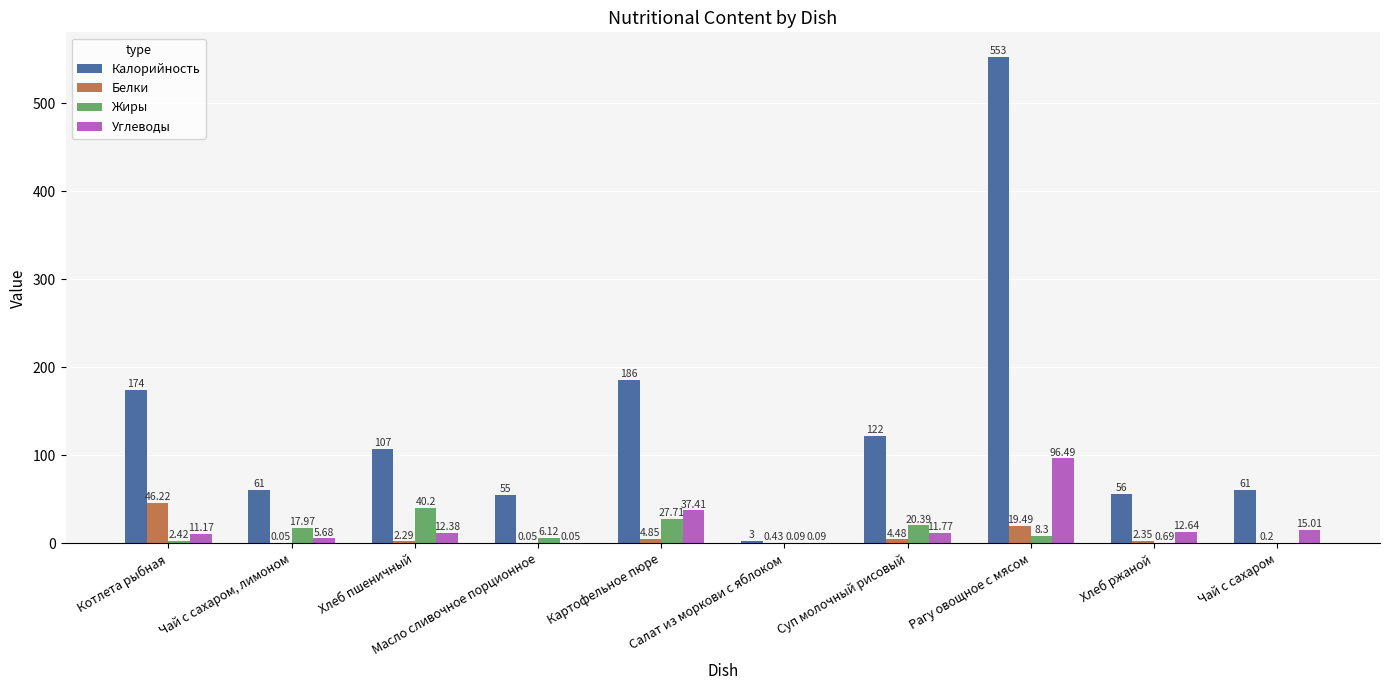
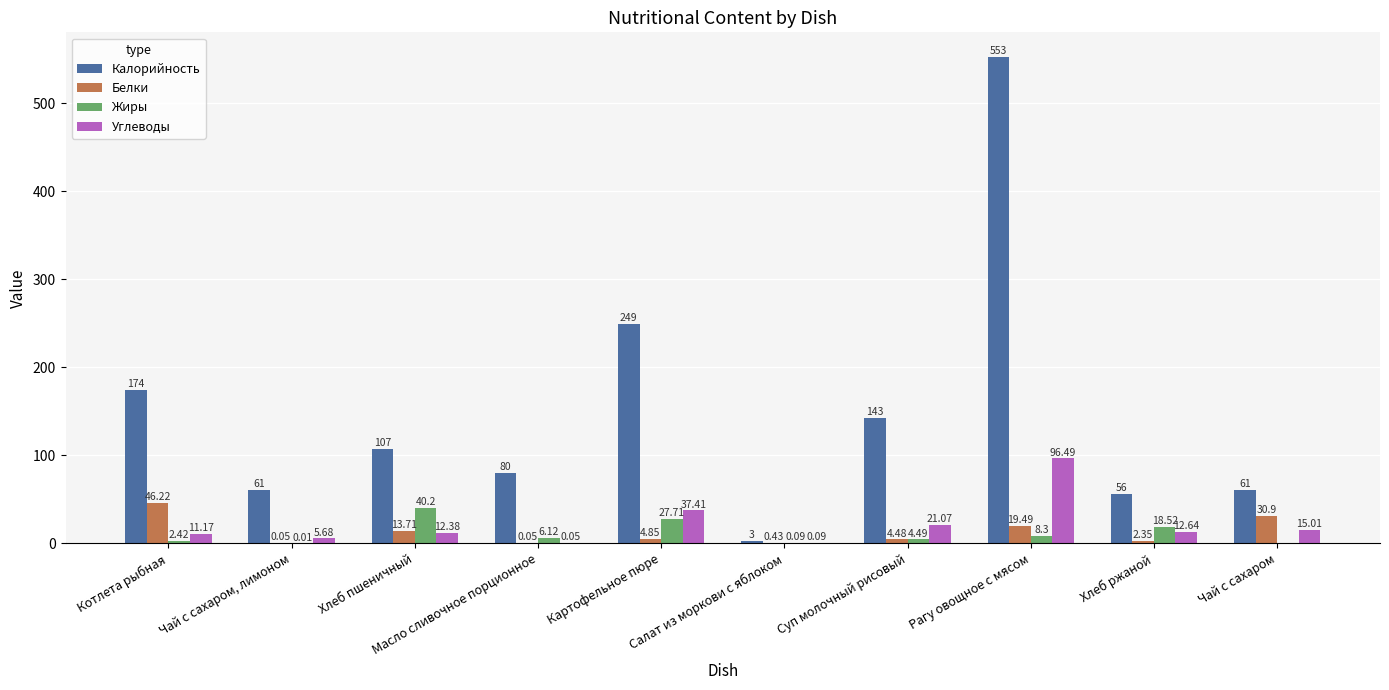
  {
    "Калорийность": {
      "Котлета рыбная": 174,
      "Чай с сахаром, лимоном": 61,
      "Хлеб пшеничный": 107,
-     "Масло сливочное порционное": 55,
-     "Картофельное пюре": 186,
+     "Масло сливочное порционное": 80,
+     "Картофельное пюре": 249,
      "Салат из моркови с яблоком": 3,
-     "Суп молочный рисовый": 122,
+     "Суп молочный рисовый": 143,
      "Рагу овощное с мясом": 553,
      "Хлеб ржаной": 56,
      "Чай с сахаром": 61
    },
    "Белки": {
      "Котлета рыбная": 46.22,
      "Чай с сахаром, лимоном": 0.05,
-     "Хлеб пшеничный": 2.29,
+     "Хлеб пшеничный": 13.71,
      "Масло сливочное порционное": 0.05,
      "Картофельное пюре": 4.85,
      "Салат из моркови с яблоком": 0.43,
      "Суп молочный рисовый": 4.48,
      "Рагу овощное с мясом": 19.49,
      "Хлеб ржаной": 2.35,
-     "Чай с сахаром": 0.2
+     "Чай с сахаром": 30.9
    },
    "Жиры": {
      "Котлета рыбная": 2.42,
-     "Чай с сахаром, лимоном": 17.97,
+     "Чай с сахаром, лимоном": 0.01,
      "Хлеб пшеничный": 40.2,
      "Масло сливочное порционное": 6.12,
      "Картофельное пюре": 27.71,
      "Салат из моркови с яблоком": 0.09,
-     "Суп молочный рисовый": 20.39,
+     "Суп молочный рисовый": 4.49,
      "Рагу овощное с мясом": 8.3,
-     "Хлеб ржаной": 0.69
+     "Хлеб ржаной": 18.52
    },
    "Углеводы": {
      "Котлета рыбная": 11.17,
      "Чай с сахаром, лимоном": 5.68,
      "Хлеб пшеничный": 12.38,
      "Масло сливочное порционное": 0.05,
      "Картофельное пюре": 37.41,
      "Салат из моркови с яблоком": 0.09,
-     "Суп молочный рисовый": 11.77,
+     "Суп молочный рисовый": 21.07,
      "Рагу овощное с мясом": 96.49,
      "Хлеб ржаной": 12.64,
      "Чай с сахаром": 15.01
    }
  }
